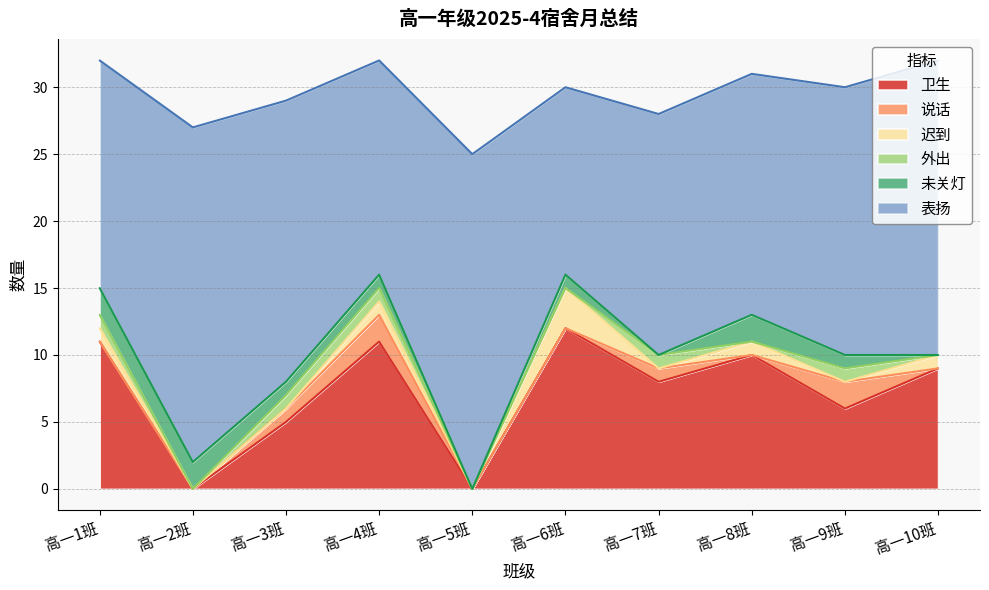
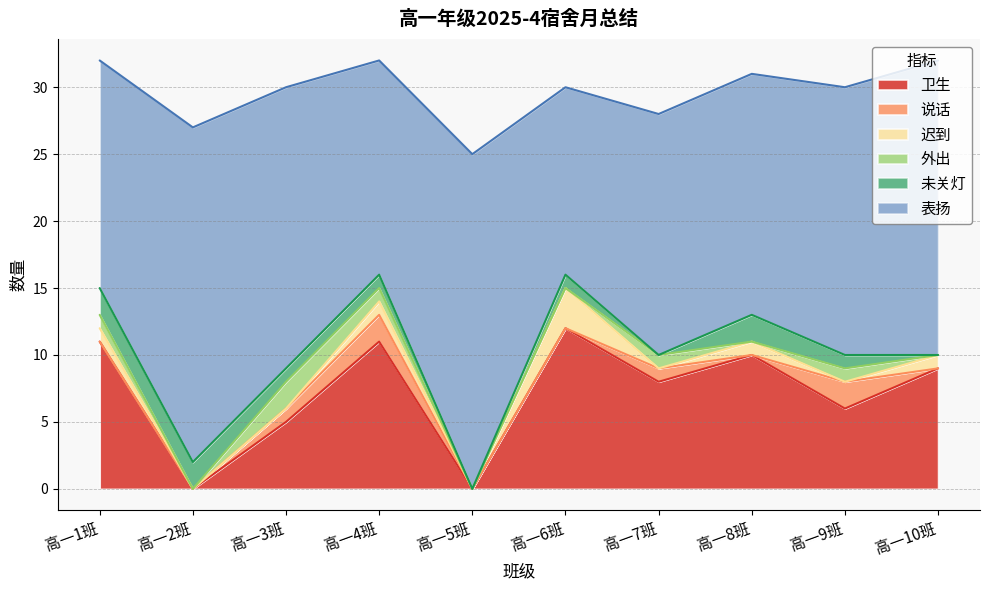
  {
    "卫生": {
      "高一3班": 5,
      "高一4班": 11,
      "高一7班": 8,
      "高一9班": 6
    },
    "说话": {
      "高一4班": 2
    },
    "迟到": {
      "高一1班": 1,
      "高一4班": 1
    },
    "外出": {
      "高一1班": 1,
-     "高一3班": 1,
+     "高一3班": 2,
      "高一4班": 1,
      "高一9班": 1
    },
    "未关灯": {
      "高一1班": 2,
      "高一2班": 2,
      "高一3班": 1,
      "高一4班": 1,
      "高一6班": 1,
      "高一8班": 2,
      "高一9班": 1
    },
    "表扬": {
      "高一1班": 17,
      "高一2班": 25,
      "高一3班": 21,
      "高一4班": 16,
      "高一5班": 25,
      "高一6班": 14,
      "高一7班": 18,
      "高一8班": 18,
      "高一9班": 20
    }
  }
